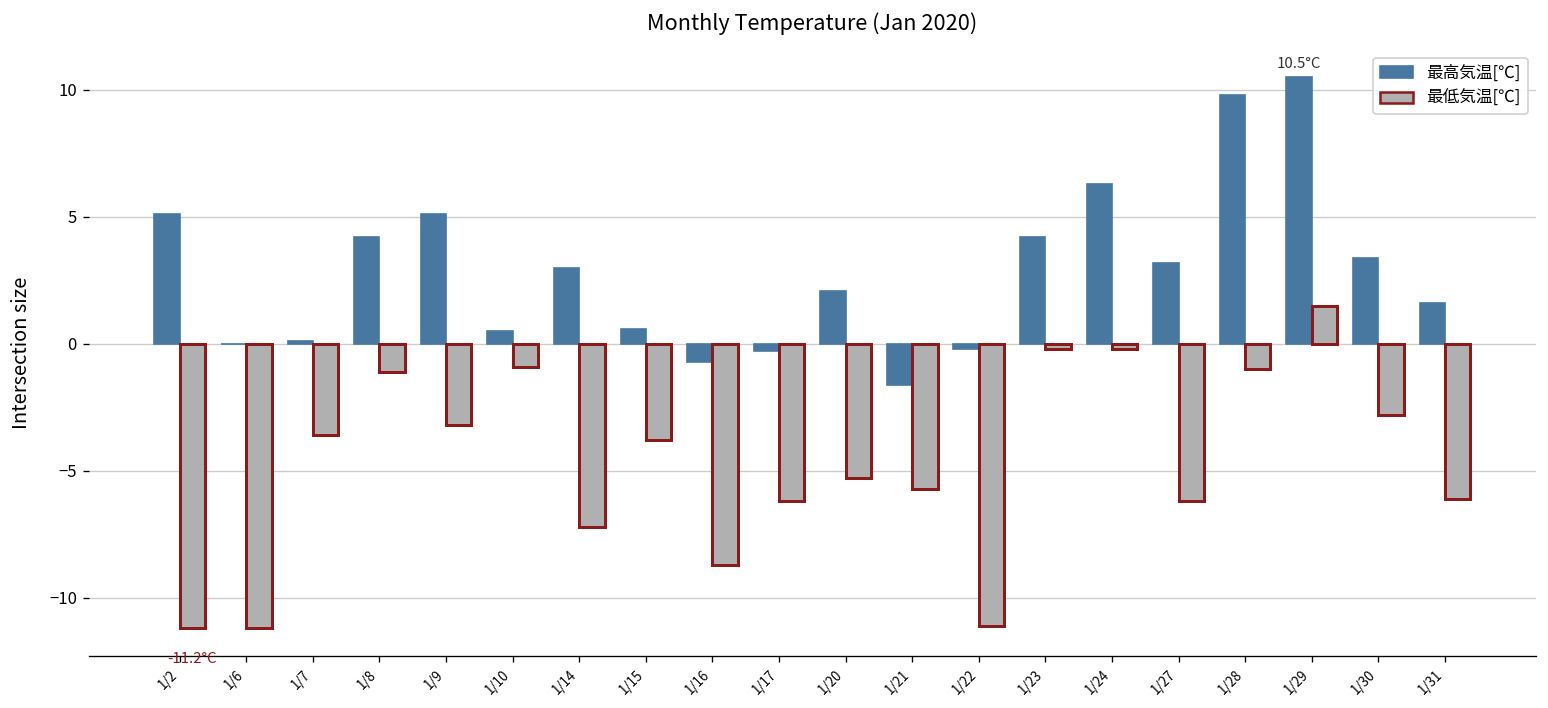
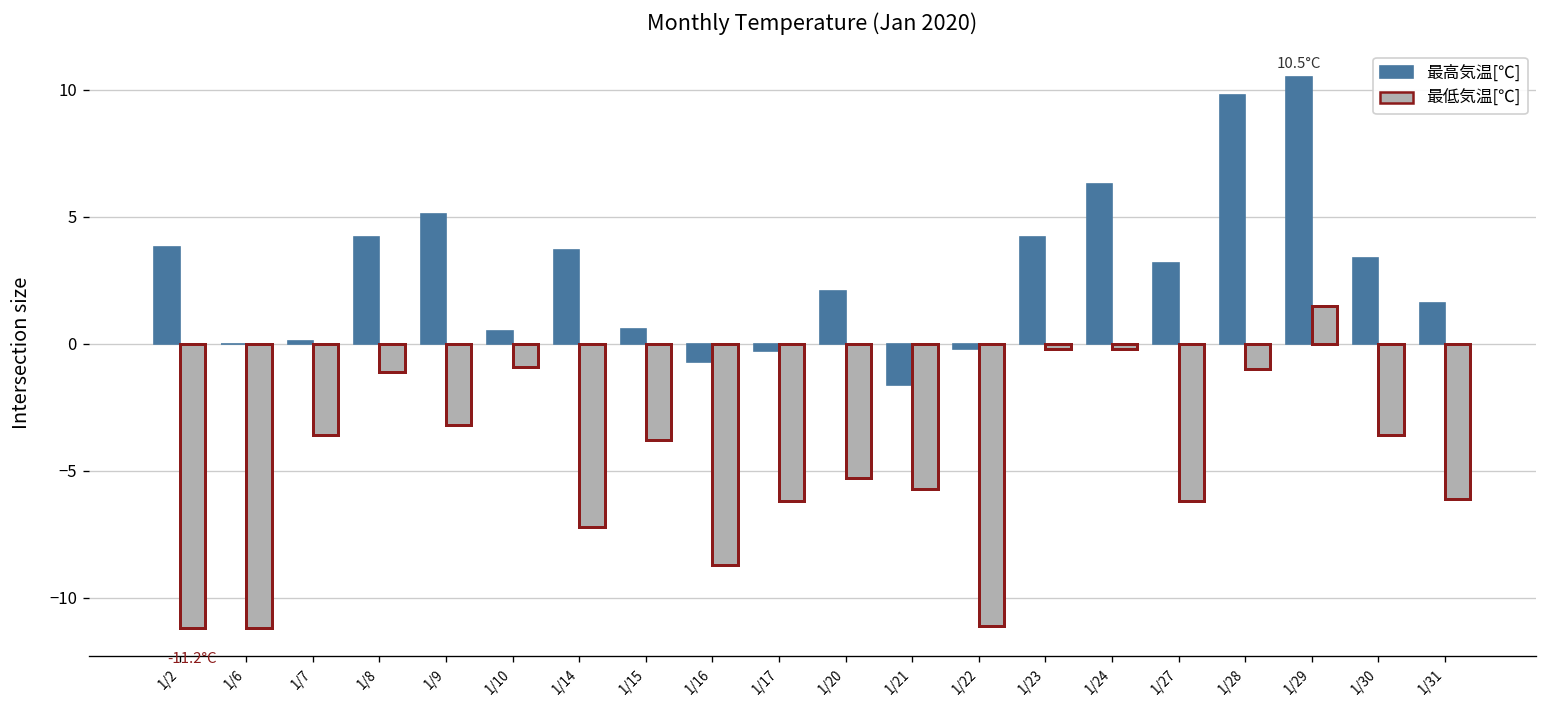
  {
    "最高気温[℃]": {
-     "1/2": 5.1,
+     "1/2": 3.8,
      "1/6": 0.0,
      "1/8": 4.2,
      "1/9": 5.1,
      "1/10": 0.5,
-     "1/14": 3.0,
+     "1/14": 3.7,
      "1/15": 0.6,
      "1/16": -0.7,
      "1/17": -0.3,
      "1/20": 2.1,
      "1/21": -1.6,
      "1/22": -0.2,
      "1/23": 4.2,
      "1/24": 6.3,
      "1/27": 3.2,
      "1/28": 9.8,
      "1/30": 3.4,
      "1/31": 1.6
    },
    "最低気温[℃]": {
      "1/6": -11.2,
      "1/7": -3.6,
      "1/8": -1.1,
      "1/9": -3.2,
      "1/10": -0.9,
      "1/14": -7.2,
      "1/15": -3.8,
      "1/16": -8.7,
      "1/17": -6.2,
      "1/20": -5.3,
      "1/21": -5.7,
      "1/22": -11.1,
      "1/23": -0.2,
      "1/24": -0.2,
      "1/27": -6.2,
      "1/28": -1.0,
      "1/29": 1.5,
-     "1/30": -2.8,
+     "1/30": -3.6,
      "1/31": -6.1
    }
  }
